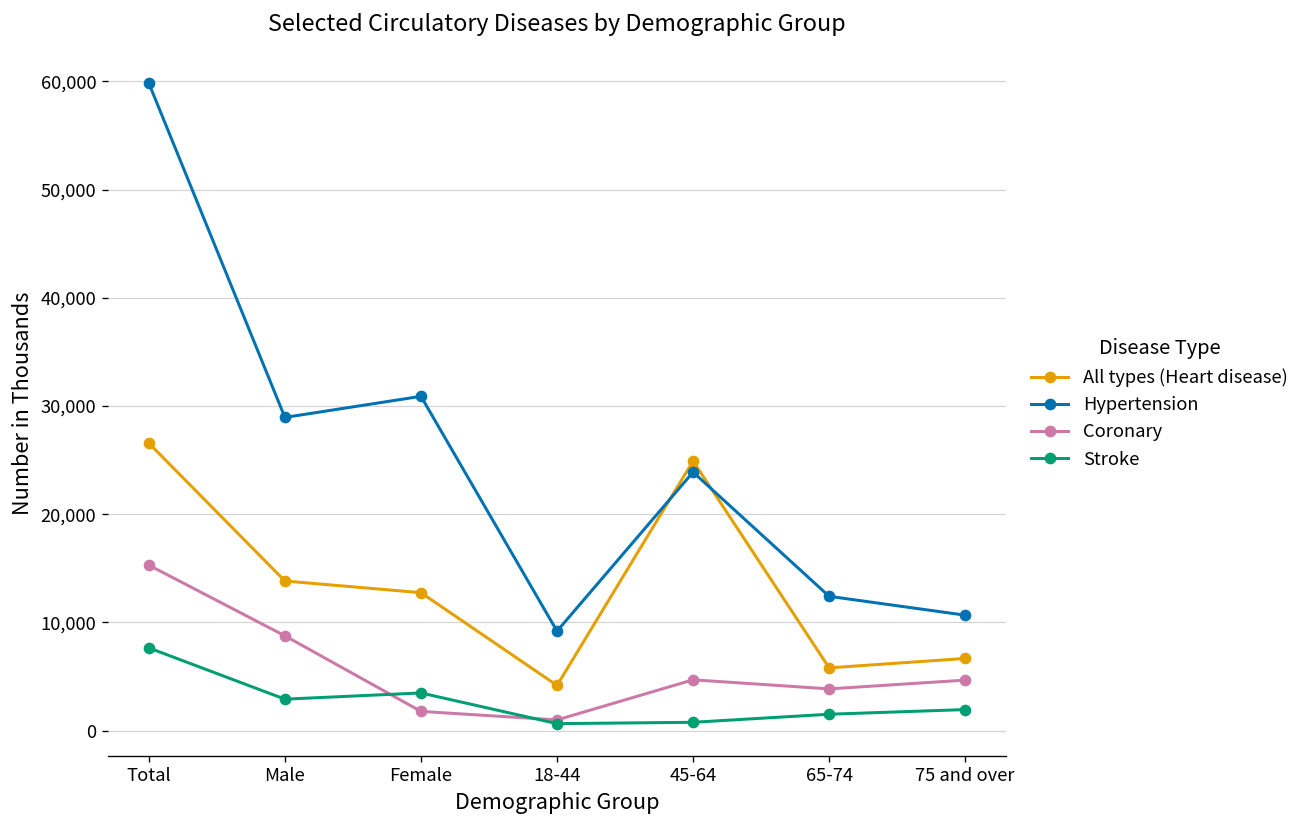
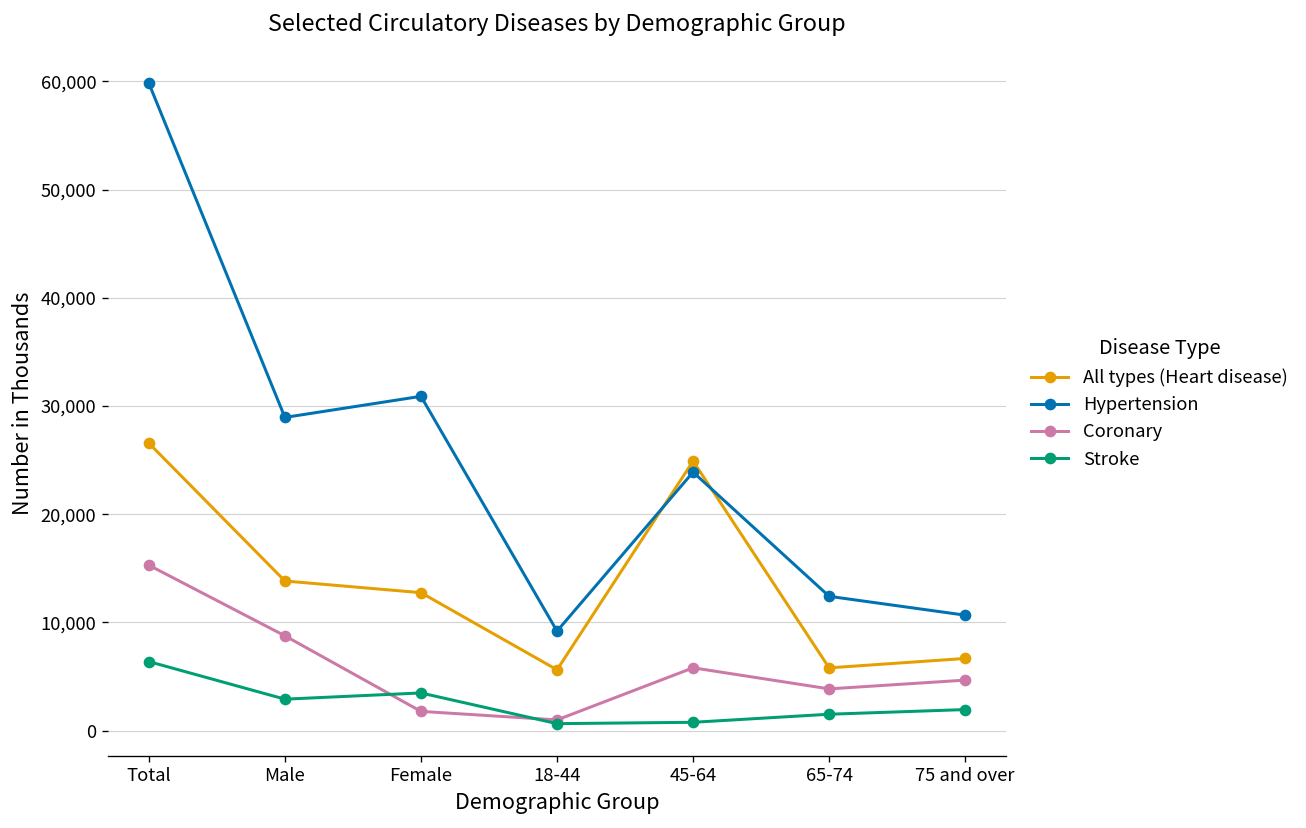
  {
    "All types (Heart disease)": {
      "Total": "27,000",
      "Male": "14,000",
      "Female": "13,000",
-     "18-44": "4,000",
+     "18-44": "6,000",
      "45-64": "25,000",
      "65-74": "6,000",
      "75 and over": "7,000"
    },
    "Hypertension": {
      "Total": "60,000",
      "Male": "29,000",
      "Female": "31,000",
      "18-44": "9,000",
      "45-64": "24,000",
      "65-74": "12,000",
      "75 and over": "11,000"
    },
    "Coronary": {
      "Total": "15,000",
      "Male": "9,000",
      "Female": "2,000",
      "18-44": "1,000",
-     "45-64": "5,000",
+     "45-64": "6,000",
      "65-74": "4,000",
      "75 and over": "5,000"
    },
    "Stroke": {
-     "Total": "8,000",
+     "Total": "6,000",
      "Male": "3,000",
      "Female": "3,000",
      "18-44": "1,000",
      "45-64": "1,000",
      "65-74": "2,000",
      "75 and over": "2,000"
    }
  }
